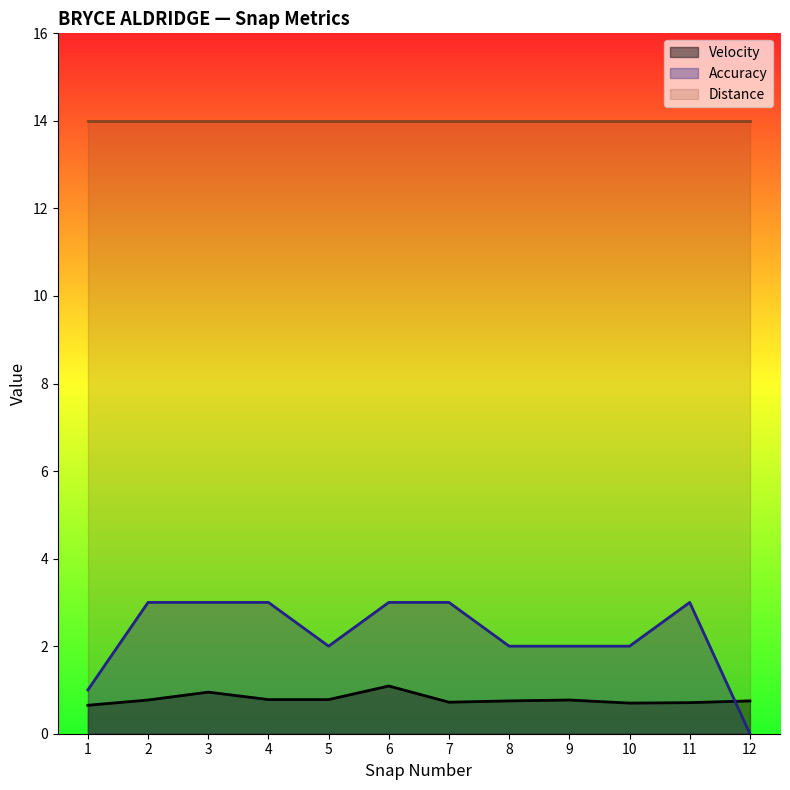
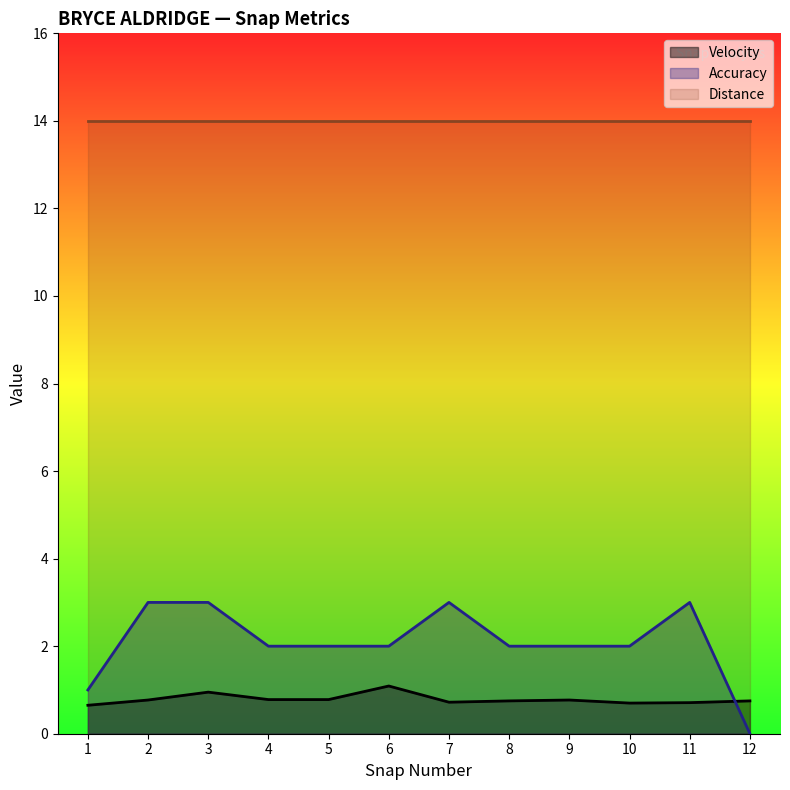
  {
    "Velocity": {
      "1": 0.7,
      "2": 0.8,
      "3": 1,
      "4": 0.8,
      "5": 0.8,
      "6": 1.1,
      "7": 0.7,
      "8": 0.8,
      "9": 0.8,
      "10": 0.7,
      "11": 0.7,
      "12": 0.8
    },
    "Accuracy": {
      "1": 1,
      "2": 3,
      "3": 3,
-     "4": 3,
+     "4": 2,
      "5": 2,
-     "6": 3,
+     "6": 2,
      "7": 3,
      "8": 2,
      "9": 2,
      "10": 2,
      "11": 3,
      "12": 0
    },
    "Distance": {
      "1": 14,
      "2": 14,
      "3": 14,
      "4": 14,
      "5": 14,
      "6": 14,
      "7": 14,
      "8": 14,
      "9": 14,
      "10": 14,
      "11": 14,
      "12": 14
    }
  }
